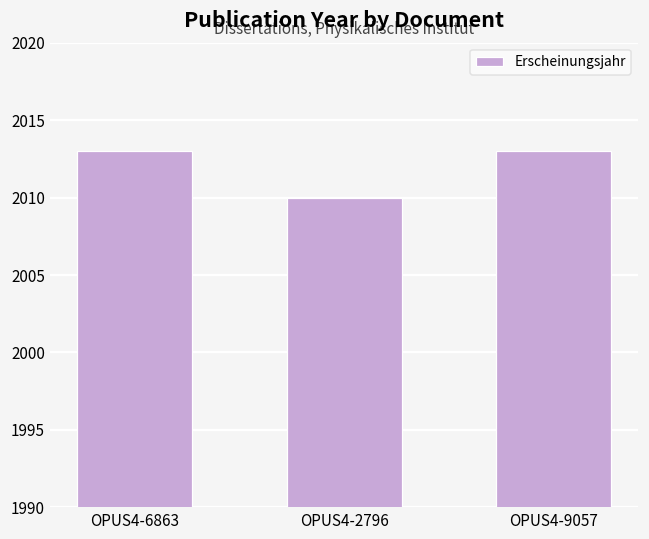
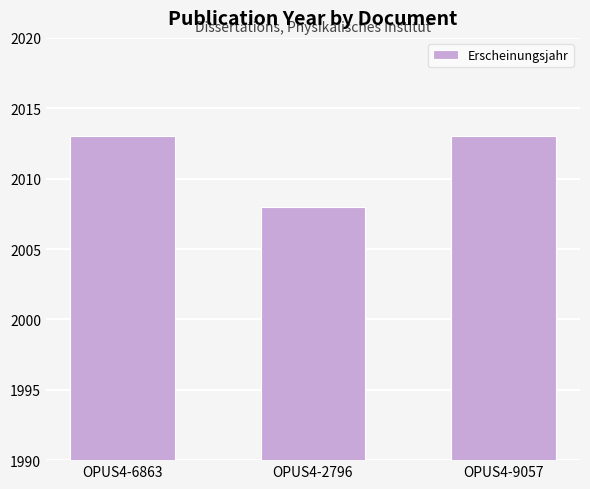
  {
    "OPUS4-6863": 2013,
-   "OPUS4-2796": 2010,
+   "OPUS4-2796": 2008,
    "OPUS4-9057": 2013
  }
